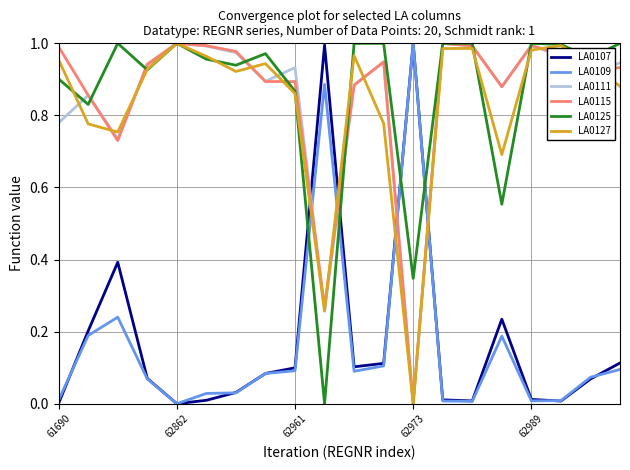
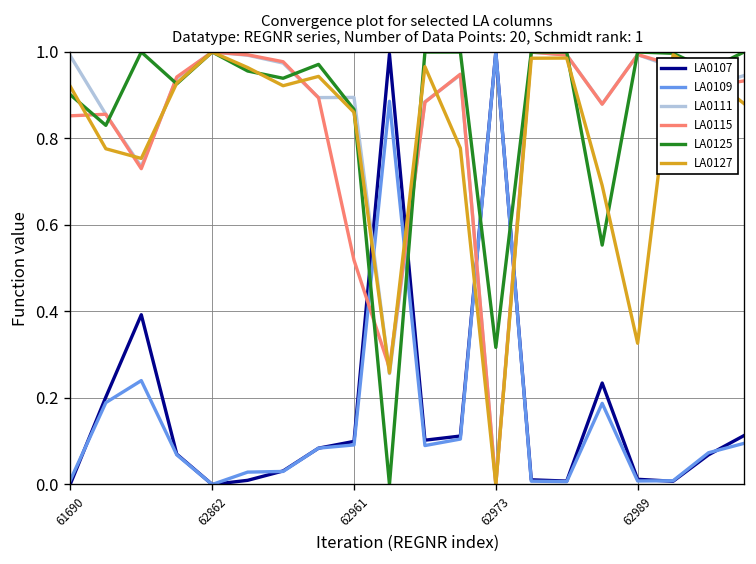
  {
    "LA0107": {
      "61690": 0.00,
      "62961": 0.10
    },
    "LA0109": {
      "61690": 0.01,
      "62961": 0.09
    },
    "LA0111": {
-     "61690": 0.78,
-     "62961": 0.93
+     "61690": 0.99,
+     "62961": 0.90
    },
    "LA0115": {
-     "61690": 0.99,
-     "62961": 0.89
+     "61690": 0.85,
+     "62961": 0.52
    },
    "LA0125": {
      "61690": 0.90,
-     "62973": 0.35
+     "62973": 0.32
    },
    "LA0127": {
-     "61690": 0.95,
-     "62989": 0.98
+     "61690": 0.92,
+     "62989": 0.33
    }
  }
